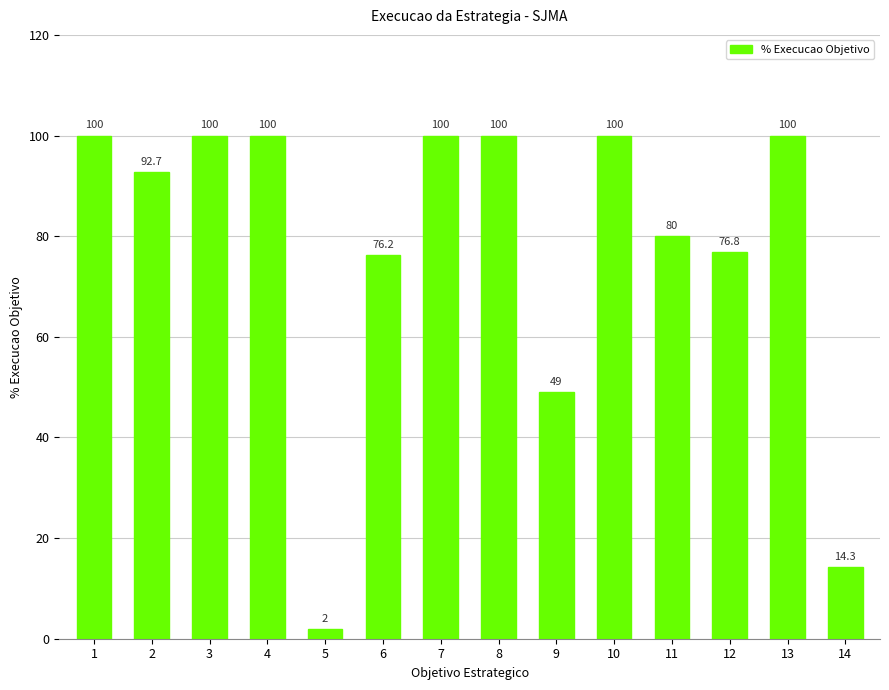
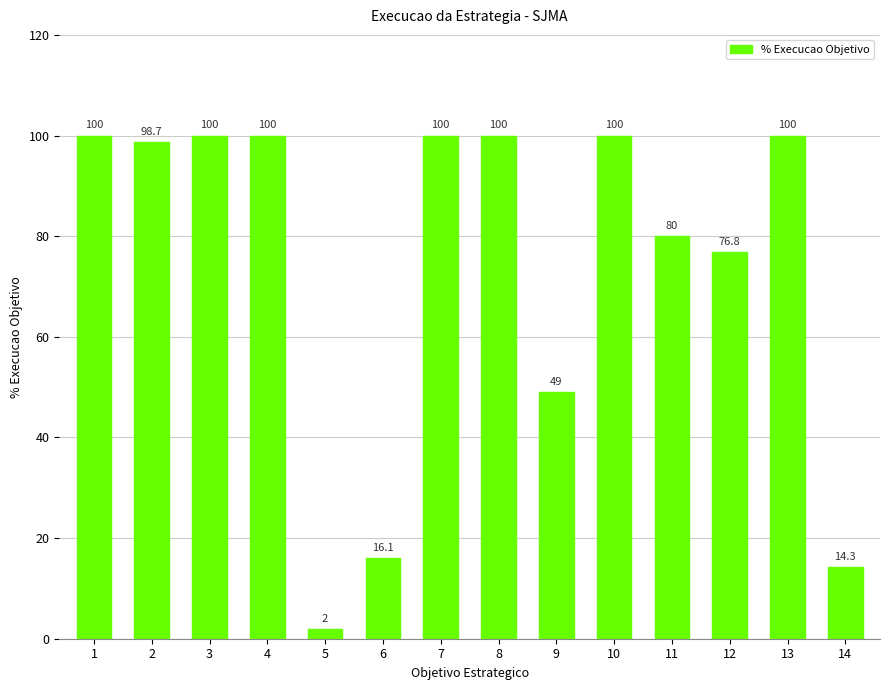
  {
    "1": 100,
-   "2": 92.7,
+   "2": 98.7,
    "3": 100,
    "4": 100,
    "5": 2,
-   "6": 76.2,
+   "6": 16.1,
    "7": 100,
    "8": 100,
    "9": 49,
    "10": 100,
    "11": 80,
    "12": 76.8,
    "13": 100,
    "14": 14.3
  }
